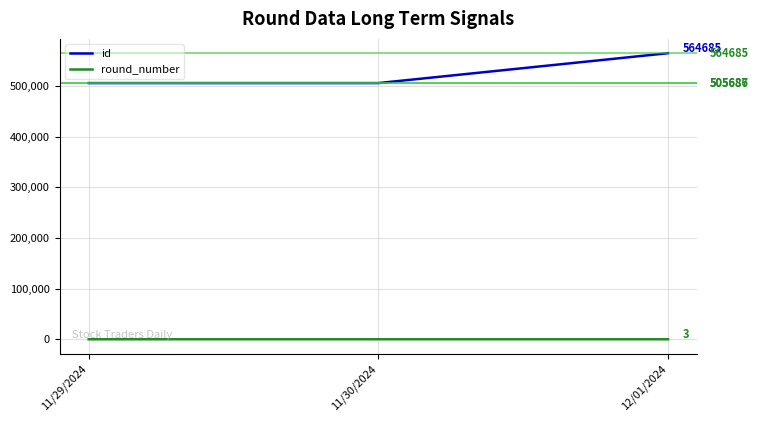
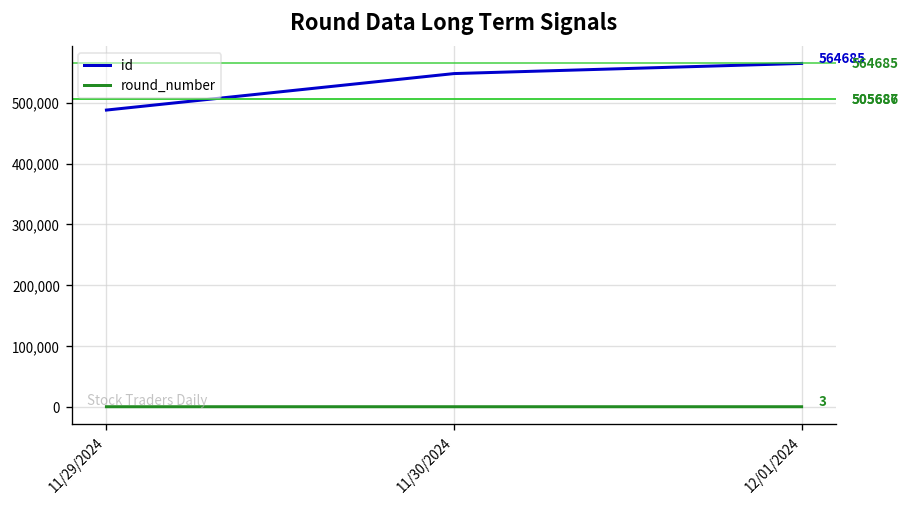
  {
    "id": {
-     "11/29/2024": "510,000",
-     "11/30/2024": "510,000"
+     "11/29/2024": "490,000",
+     "11/30/2024": "550,000"
    },
    "round_number": {
      "12/01/2024": "3"
    }
  }
